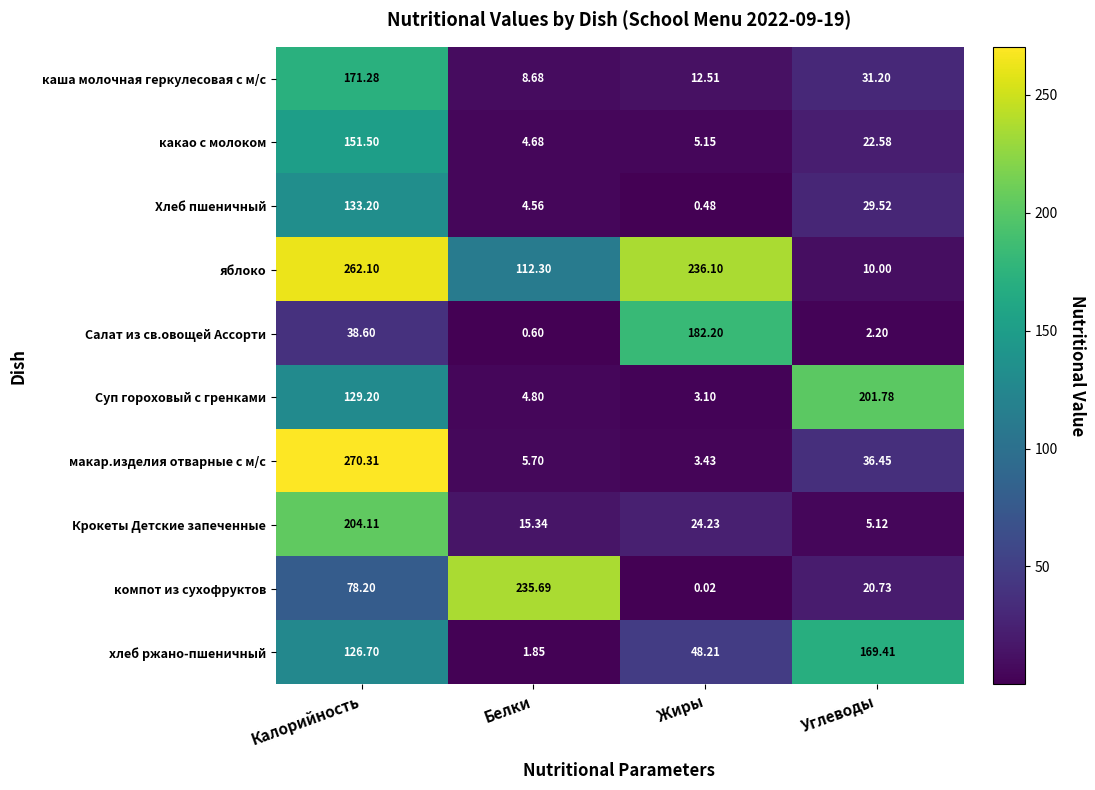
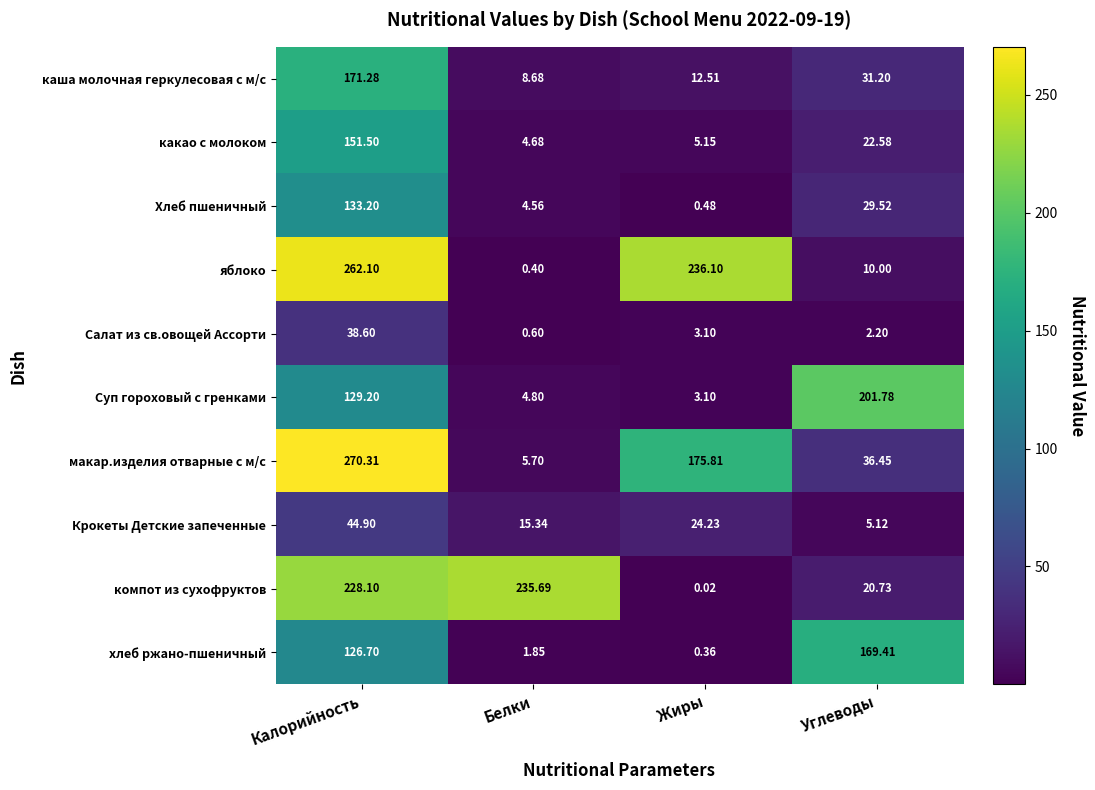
  {
    "каша молочная геркулесовая с м/с": {
      "Калорийность": 171.28,
      "Белки": 8.68,
      "Жиры": 12.51,
      "Углеводы": 31.20
    },
    "какао с молоком": {
      "Калорийность": 151.50,
      "Белки": 4.68,
      "Жиры": 5.15,
      "Углеводы": 22.58
    },
    "Хлеб пшеничный": {
      "Калорийность": 133.20,
      "Белки": 4.56,
      "Жиры": 0.48,
      "Углеводы": 29.52
    },
    "яблоко": {
      "Калорийность": 262.10,
-     "Белки": 112.30,
+     "Белки": 0.40,
      "Жиры": 236.10,
      "Углеводы": 10.00
    },
    "Салат из св.овощей Ассорти": {
      "Калорийность": 38.60,
      "Белки": 0.60,
-     "Жиры": 182.20,
+     "Жиры": 3.10,
      "Углеводы": 2.20
    },
    "Суп гороховый с гренками": {
      "Калорийность": 129.20,
      "Белки": 4.80,
      "Жиры": 3.10,
      "Углеводы": 201.78
    },
    "макар.изделия отварные с м/с": {
      "Калорийность": 270.31,
      "Белки": 5.70,
-     "Жиры": 3.43,
+     "Жиры": 175.81,
      "Углеводы": 36.45
    },
    "Крокеты Детские запеченные": {
-     "Калорийность": 204.11,
+     "Калорийность": 44.90,
      "Белки": 15.34,
      "Жиры": 24.23,
      "Углеводы": 5.12
    },
    "компот из сухофруктов": {
-     "Калорийность": 78.20,
+     "Калорийность": 228.10,
      "Белки": 235.69,
      "Жиры": 0.02,
      "Углеводы": 20.73
    },
    "хлеб ржано-пшеничный": {
      "Калорийность": 126.70,
      "Белки": 1.85,
-     "Жиры": 48.21,
+     "Жиры": 0.36,
      "Углеводы": 169.41
    }
  }
